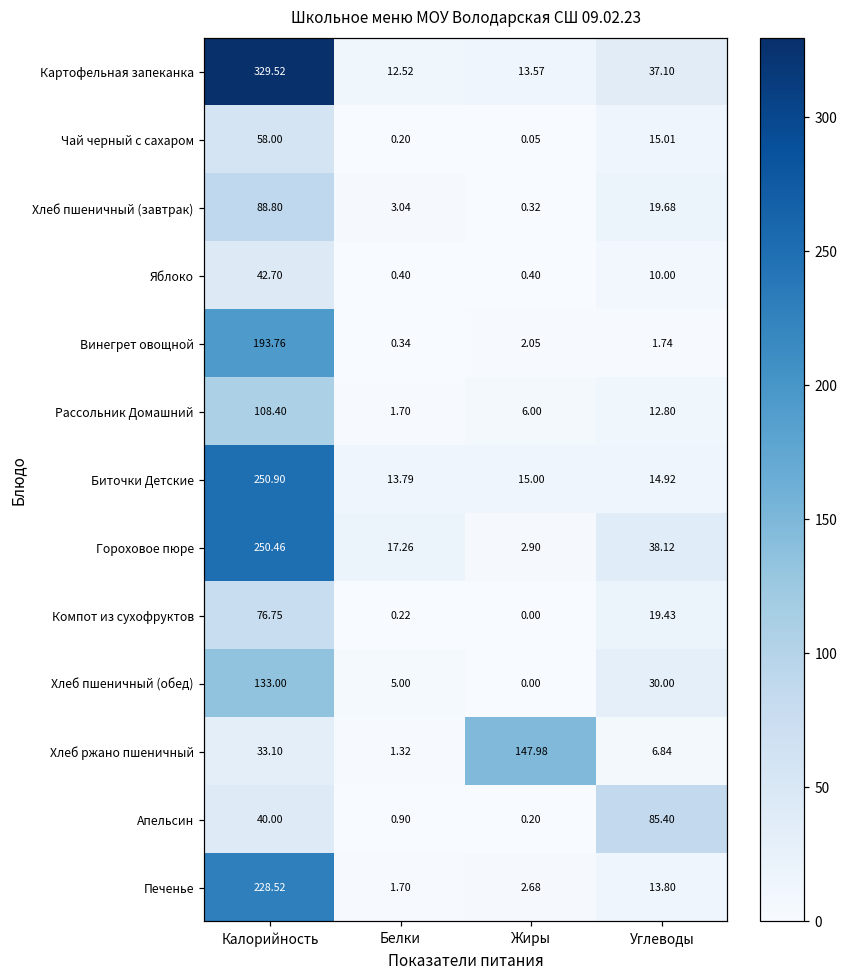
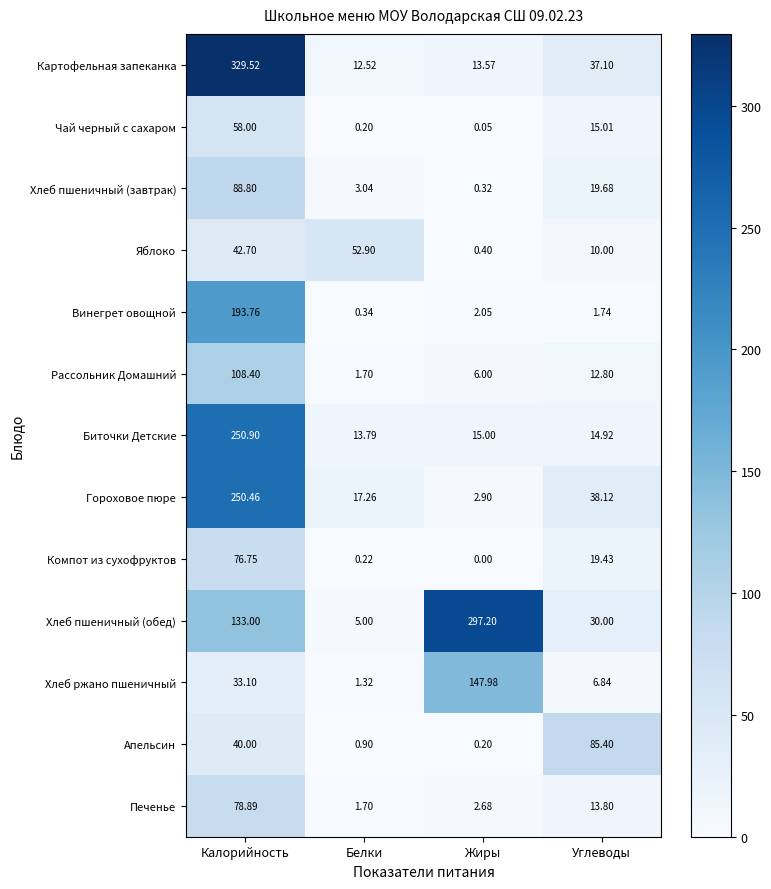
  {
    "Картофельная запеканка": {
      "Калорийность": 329.52,
      "Белки": 12.52,
      "Жиры": 13.57,
      "Углеводы": 37.10
    },
    "Чай черный с сахаром": {
      "Калорийность": 58.00,
      "Белки": 0.20,
      "Жиры": 0.05,
      "Углеводы": 15.01
    },
    "Хлеб пшеничный (завтрак)": {
      "Калорийность": 88.80,
      "Белки": 3.04,
      "Жиры": 0.32,
      "Углеводы": 19.68
    },
    "Яблоко": {
      "Калорийность": 42.70,
-     "Белки": 0.40,
+     "Белки": 52.90,
      "Жиры": 0.40,
      "Углеводы": 10.00
    },
    "Винегрет овощной": {
      "Калорийность": 193.76,
      "Белки": 0.34,
      "Жиры": 2.05,
      "Углеводы": 1.74
    },
    "Рассольник Домашний": {
      "Калорийность": 108.40,
      "Белки": 1.70,
      "Жиры": 6.00,
      "Углеводы": 12.80
    },
    "Биточки Детские": {
      "Калорийность": 250.90,
      "Белки": 13.79,
      "Жиры": 15.00,
      "Углеводы": 14.92
    },
    "Гороховое пюре": {
      "Калорийность": 250.46,
      "Белки": 17.26,
      "Жиры": 2.90,
      "Углеводы": 38.12
    },
    "Компот из сухофруктов": {
      "Калорийность": 76.75,
      "Белки": 0.22,
      "Жиры": 0.00,
      "Углеводы": 19.43
    },
    "Хлеб пшеничный (обед)": {
      "Калорийность": 133.00,
      "Белки": 5.00,
-     "Жиры": 0.00,
+     "Жиры": 297.20,
      "Углеводы": 30.00
    },
    "Хлеб ржано пшеничный": {
      "Калорийность": 33.10,
      "Белки": 1.32,
      "Жиры": 147.98,
      "Углеводы": 6.84
    },
    "Апельсин": {
      "Калорийность": 40.00,
      "Белки": 0.90,
      "Жиры": 0.20,
      "Углеводы": 85.40
    },
    "Печенье": {
-     "Калорийность": 228.52,
+     "Калорийность": 78.89,
      "Белки": 1.70,
      "Жиры": 2.68,
      "Углеводы": 13.80
    }
  }
